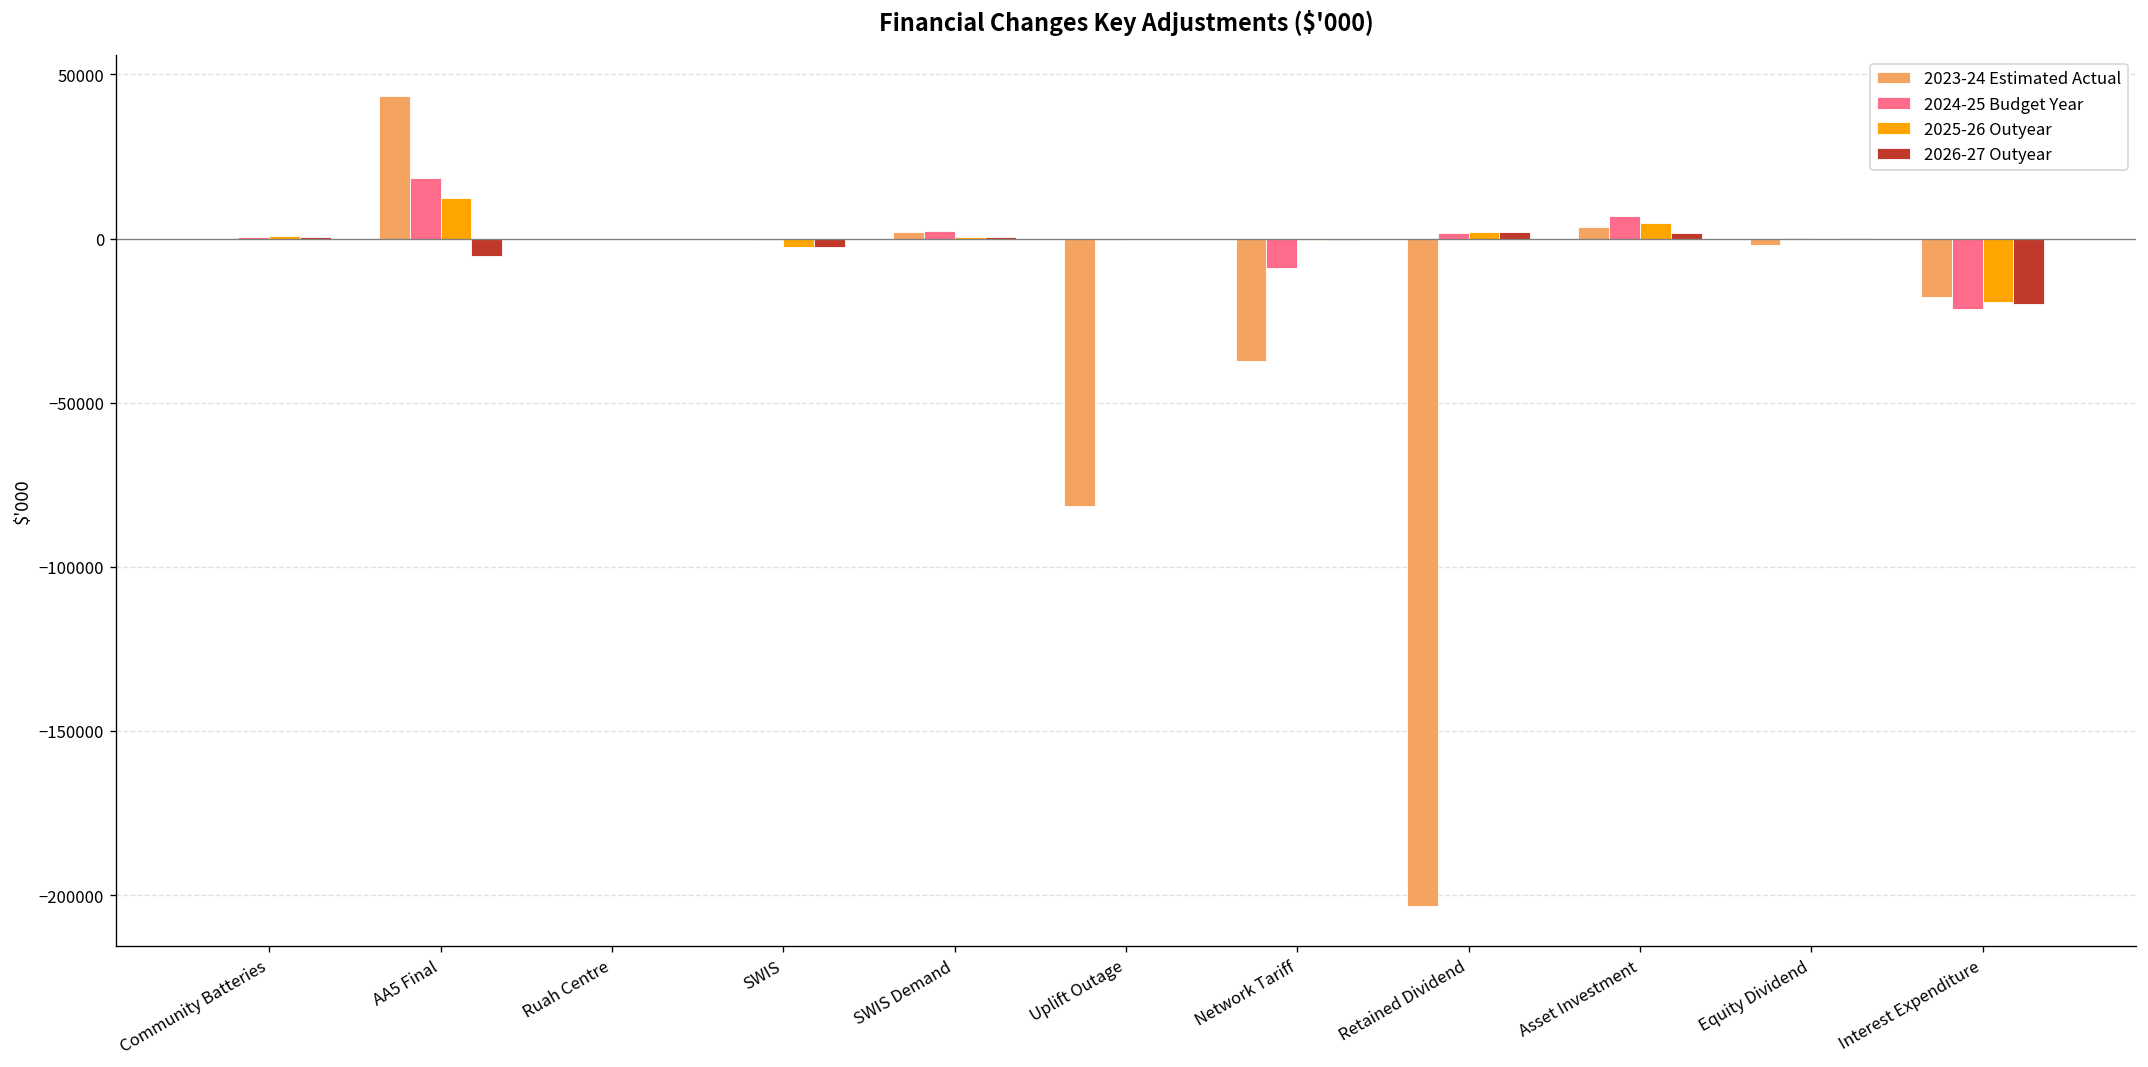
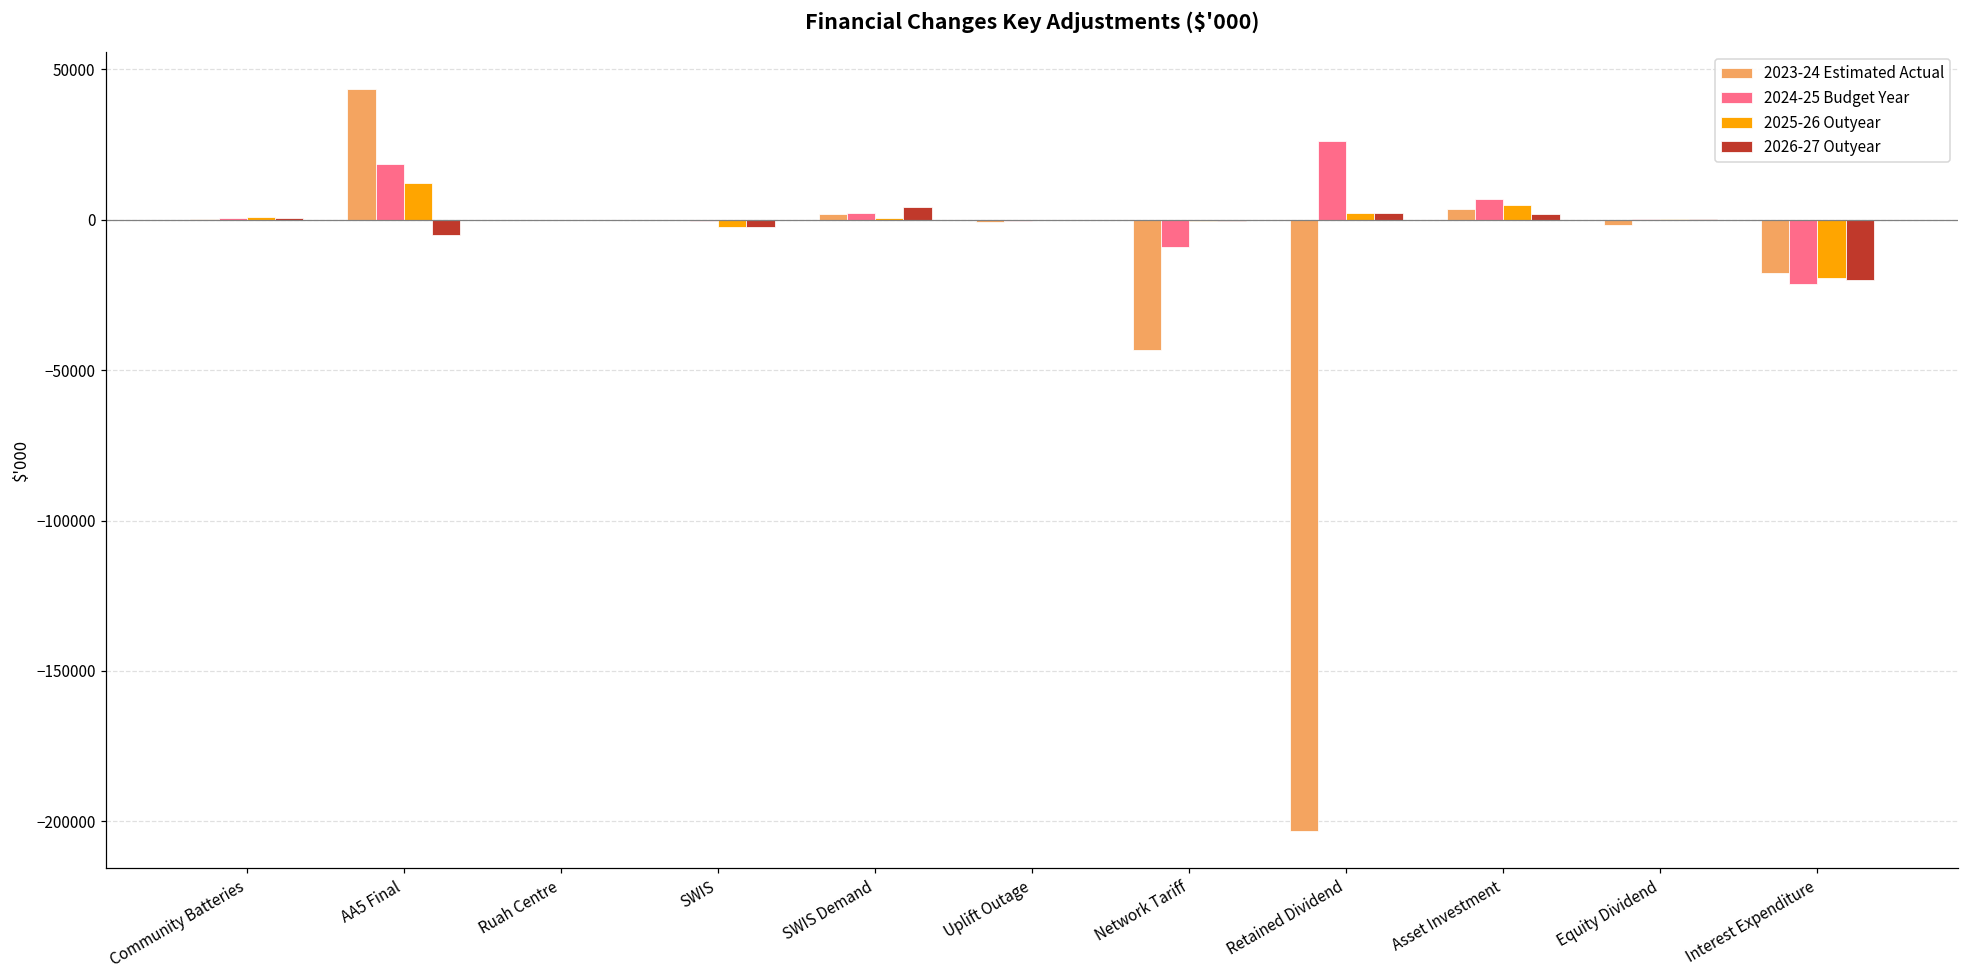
  {
    "2023-24 Estimated Actual": {
      "AA5 Final": 44000,
      "SWIS": 0,
      "SWIS Demand": 2000,
-     "Uplift Outage": -82000,
-     "Network Tariff": -37000,
+     "Uplift Outage": -1000,
+     "Network Tariff": -43000,
      "Retained Dividend": -203000,
      "Asset Investment": 4000,
      "Equity Dividend": -2000,
      "Interest Expenditure": -18000
    },
    "2024-25 Budget Year": {
      "AA5 Final": 18000,
      "SWIS Demand": 2000,
      "Network Tariff": -9000,
-     "Retained Dividend": 2000,
+     "Retained Dividend": 26000,
      "Asset Investment": 7000,
      "Interest Expenditure": -21000
    },
    "2025-26 Outyear": {
      "AA5 Final": 12000,
      "SWIS": -3000,
      "Retained Dividend": 2000,
      "Asset Investment": 5000,
      "Interest Expenditure": -19000
    },
    "2026-27 Outyear": {
      "AA5 Final": -5000,
      "SWIS": -3000,
-     "SWIS Demand": 0,
+     "SWIS Demand": 4000,
      "Retained Dividend": 2000,
      "Asset Investment": 2000,
      "Interest Expenditure": -20000
    }
  }
